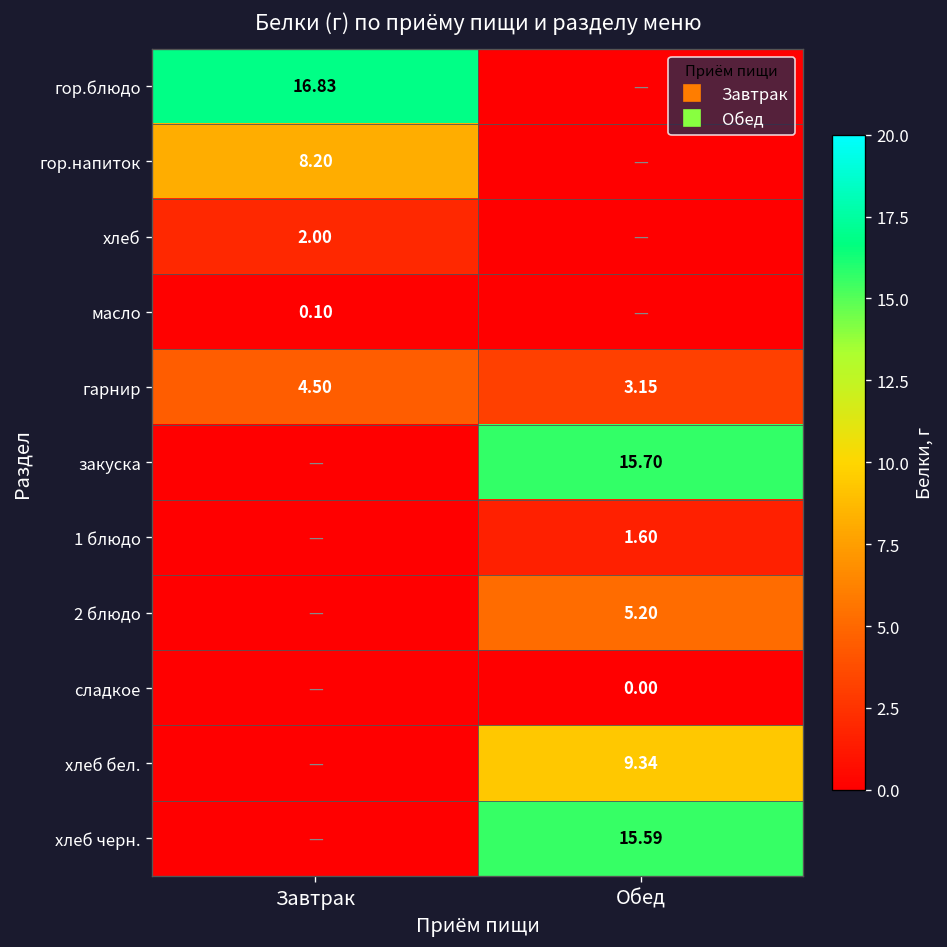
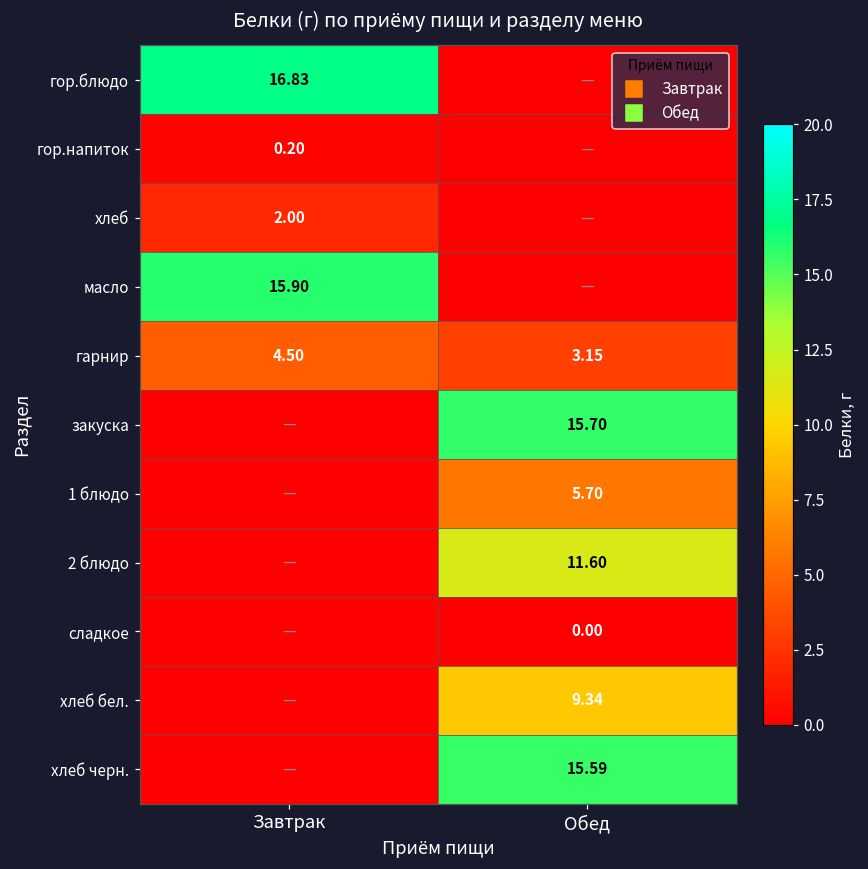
  {
    "гор.блюдо": {
      "Завтрак": 16.83
    },
    "гор.напиток": {
-     "Завтрак": 8.20
+     "Завтрак": 0.20
    },
    "хлеб": {
      "Завтрак": 2.00
    },
    "масло": {
-     "Завтрак": 0.10
+     "Завтрак": 15.90
    },
    "гарнир": {
      "Завтрак": 4.50,
      "Обед": 3.15
    },
    "закуска": {
      "Обед": 15.70
    },
    "1 блюдо": {
-     "Обед": 1.60
+     "Обед": 5.70
    },
    "2 блюдо": {
-     "Обед": 5.20
+     "Обед": 11.60
    },
    "сладкое": {
      "Обед": 0.00
    },
    "хлеб бел.": {
      "Обед": 9.34
    },
    "хлеб черн.": {
      "Обед": 15.59
    }
  }
